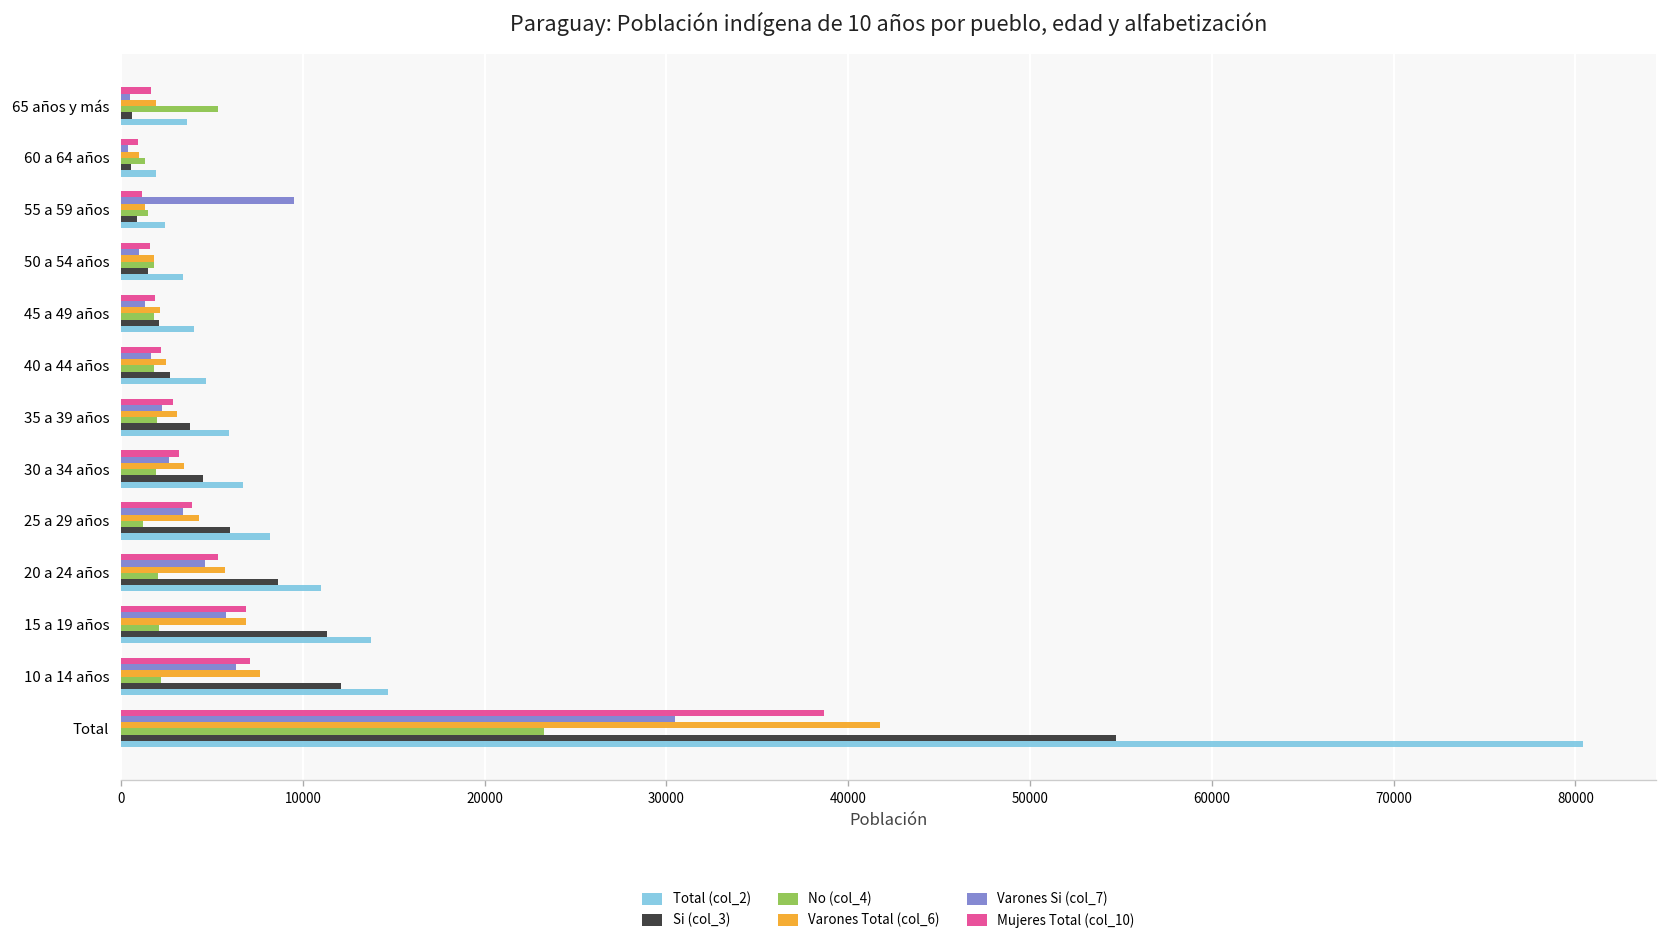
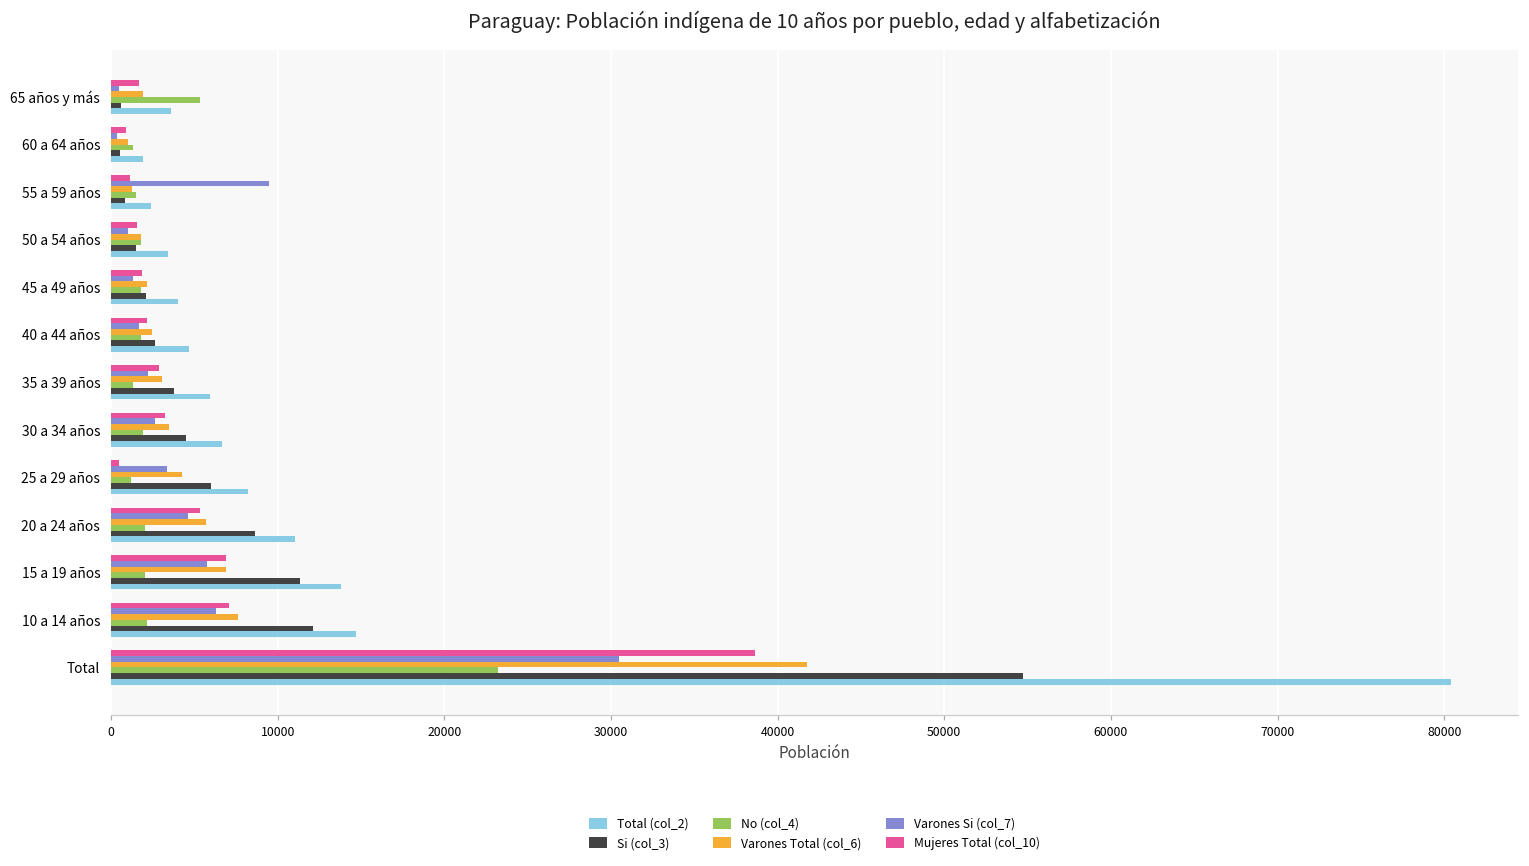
  {
    "Total (col_2)": {
      "65 años y más": 3600,
      "60 a 64 años": 1900,
      "55 a 59 años": 2400,
      "50 a 54 años": 3400,
      "45 a 49 años": 4000,
      "40 a 44 años": 4700,
      "35 a 39 años": 5900,
      "30 a 34 años": 6700,
      "25 a 29 años": 8200,
      "20 a 24 años": 11000,
      "15 a 19 años": 13800,
      "10 a 14 años": 14700,
      "Total": 80400
    },
    "Si (col_3)": {
      "65 años y más": 600,
      "60 a 64 años": 500,
      "55 a 59 años": 900,
      "50 a 54 años": 1500,
      "45 a 49 años": 2100,
      "40 a 44 años": 2700,
      "35 a 39 años": 3800,
      "30 a 34 años": 4500,
      "25 a 29 años": 6000,
      "20 a 24 años": 8600,
      "15 a 19 años": 11400,
      "10 a 14 años": 12100,
      "Total": 54700
    },
    "No (col_4)": {
      "65 años y más": 5400,
      "60 a 64 años": 1300,
      "55 a 59 años": 1500,
      "50 a 54 años": 1800,
      "45 a 49 años": 1800,
      "40 a 44 años": 1800,
-     "35 a 39 años": 2000,
+     "35 a 39 años": 1300,
      "30 a 34 años": 1900,
      "25 a 29 años": 1200,
      "20 a 24 años": 2100,
      "15 a 19 años": 2100,
      "10 a 14 años": 2200,
      "Total": 23200
    },
    "Varones Total (col_6)": {
      "65 años y más": 1900,
      "60 a 64 años": 1000,
      "55 a 59 años": 1300,
      "50 a 54 años": 1800,
      "45 a 49 años": 2200,
      "40 a 44 años": 2500,
      "35 a 39 años": 3100,
      "30 a 34 años": 3500,
      "25 a 29 años": 4300,
      "20 a 24 años": 5700,
      "15 a 19 años": 6900,
      "10 a 14 años": 7600,
      "Total": 41800
    },
    "Varones Si (col_7)": {
      "65 años y más": 500,
      "60 a 64 años": 400,
      "55 a 59 años": 9500,
      "50 a 54 años": 1000,
      "45 a 49 años": 1300,
      "40 a 44 años": 1700,
      "35 a 39 años": 2200,
      "30 a 34 años": 2600,
      "25 a 29 años": 3400,
      "20 a 24 años": 4600,
      "15 a 19 años": 5800,
      "10 a 14 años": 6300,
      "Total": 30500
    },
    "Mujeres Total (col_10)": {
      "65 años y más": 1700,
      "60 a 64 años": 900,
      "55 a 59 años": 1100,
      "50 a 54 años": 1600,
      "45 a 49 años": 1900,
      "40 a 44 años": 2200,
      "35 a 39 años": 2900,
      "30 a 34 años": 3200,
-     "25 a 29 años": 3900,
+     "25 a 29 años": 500,
      "20 a 24 años": 5300,
      "15 a 19 años": 6900,
      "10 a 14 años": 7100,
      "Total": 38700
    }
  }
